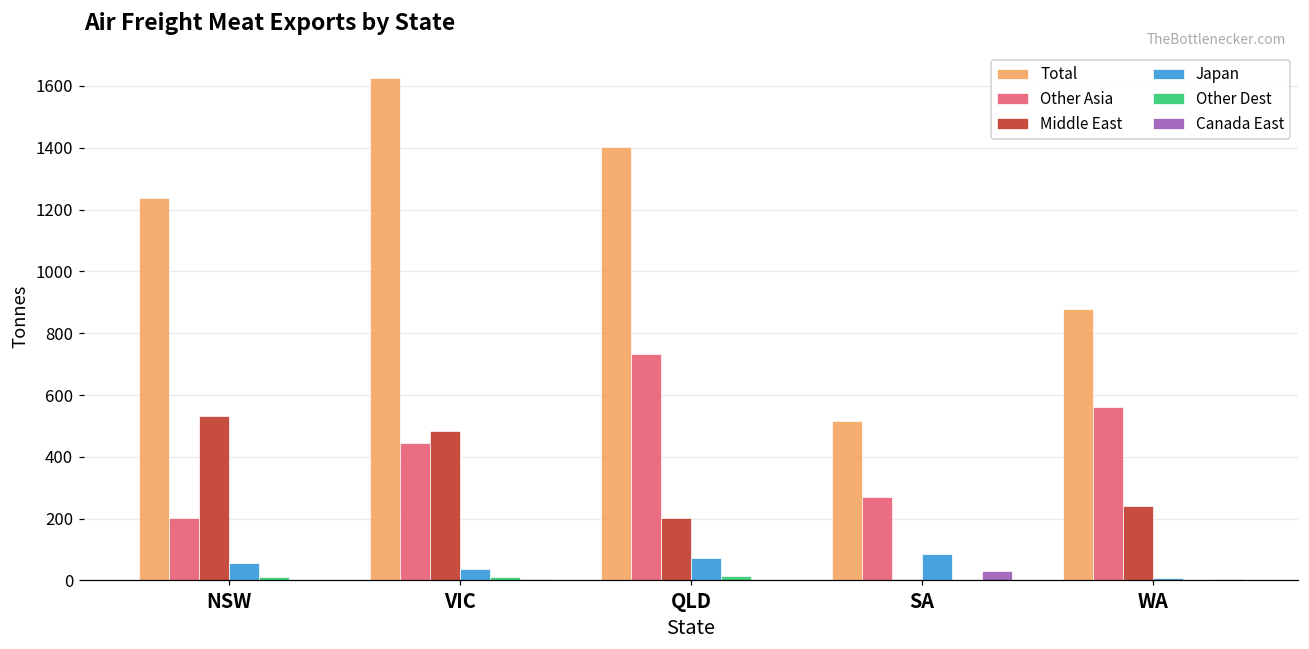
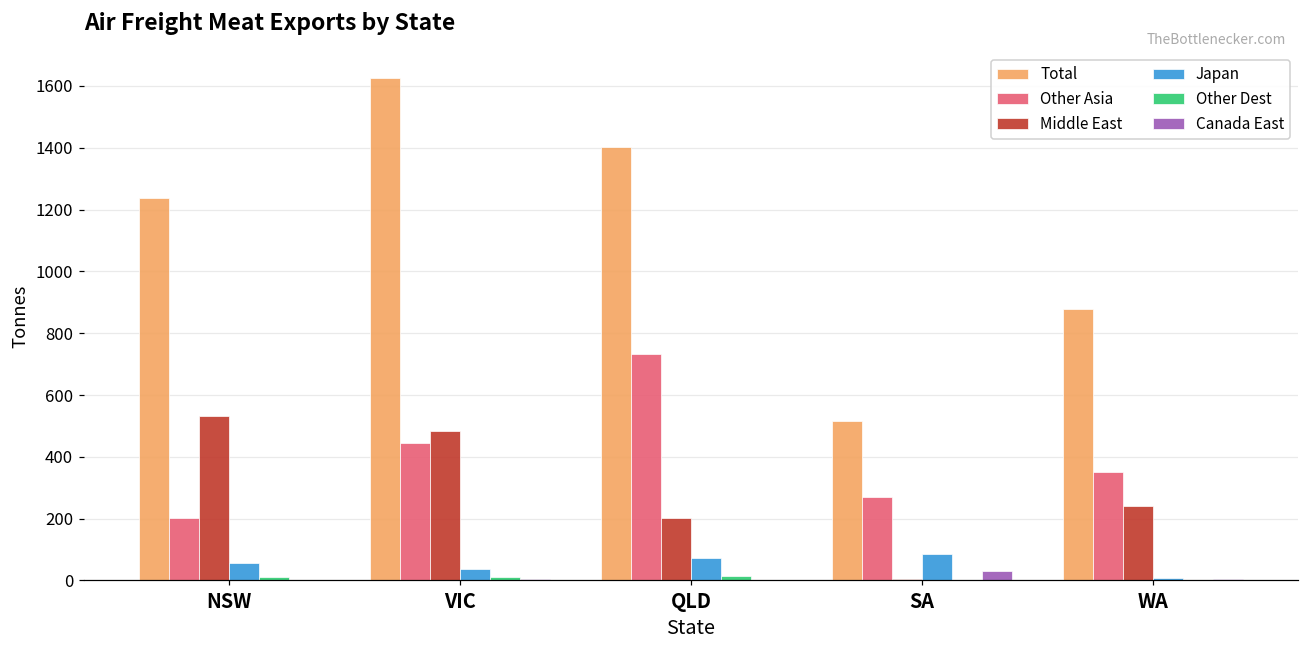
  {
    "Total": {
      "NSW": 1240,
      "VIC": 1630,
      "QLD": 1400,
      "SA": 520,
      "WA": 880
    },
    "Other Asia": {
      "NSW": 200,
      "VIC": 450,
      "QLD": 730,
      "SA": 270,
-     "WA": 560
+     "WA": 350
    },
    "Middle East": {
      "NSW": 530,
      "VIC": 480,
      "QLD": 200,
      "WA": 240
    },
    "Japan": {
      "NSW": 60,
      "VIC": 40,
      "QLD": 70,
      "SA": 90
    },
    "Other Dest": {
      "NSW": 10,
      "VIC": 10,
      "QLD": 20,
      "WA": 0
    },
    "Canada East": {
      "QLD": 0,
      "SA": 30
    }
  }
